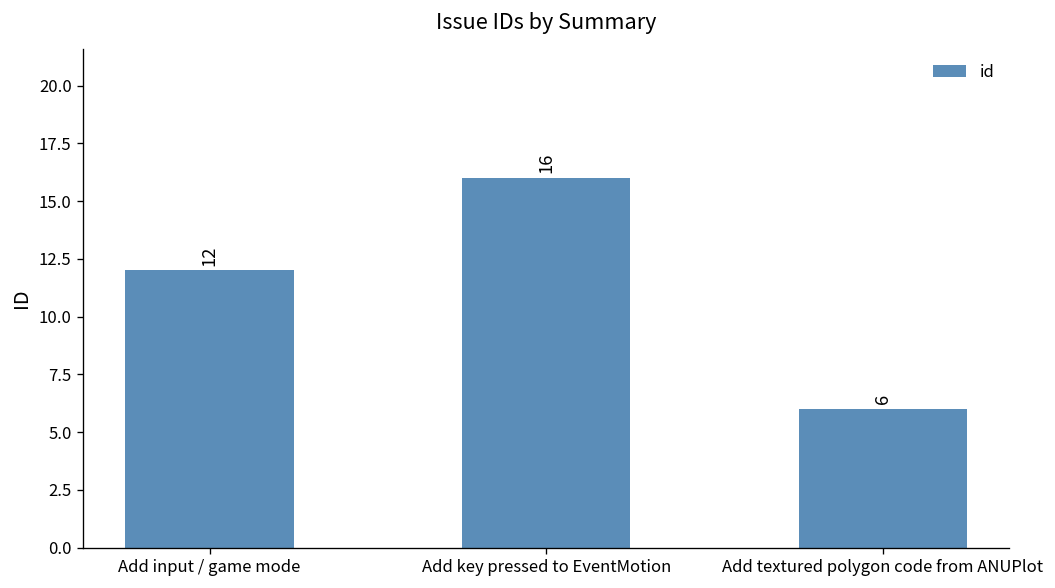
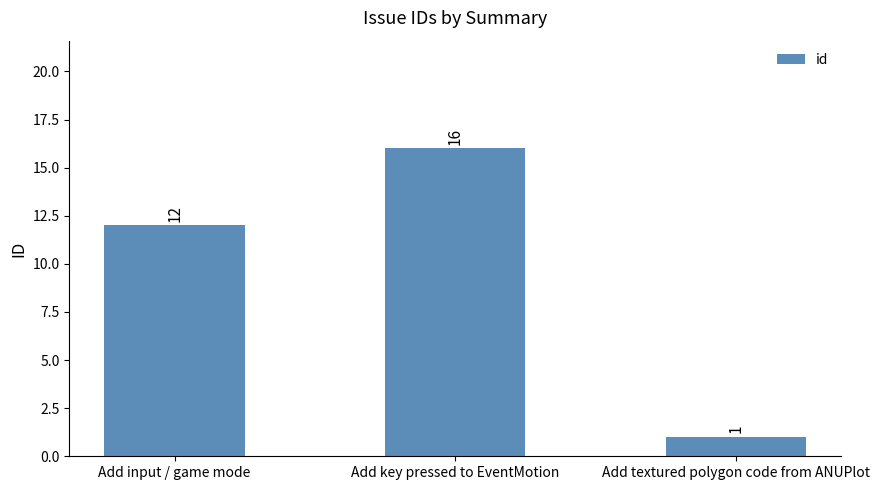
  {
    "Add input / game mode": 12,
    "Add key pressed to EventMotion": 16,
-   "Add textured polygon code from ANUPlot": 6
+   "Add textured polygon code from ANUPlot": 1
  }
